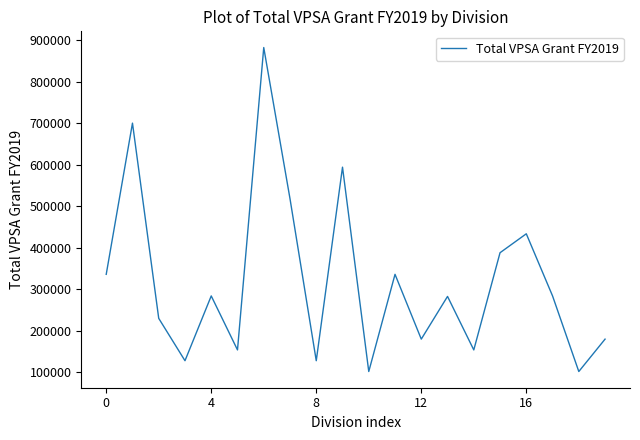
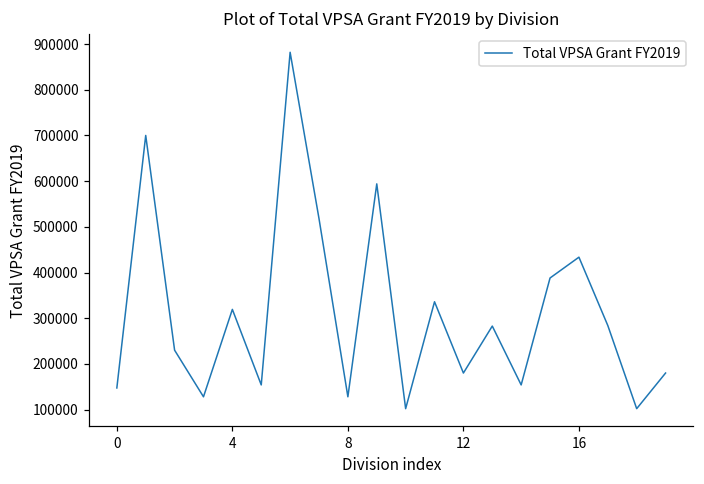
  {
-   "0": 340000,
-   "4": 280000,
+   "0": 150000,
+   "4": 320000,
    "8": 130000,
    "12": 180000,
    "16": 430000
  }
